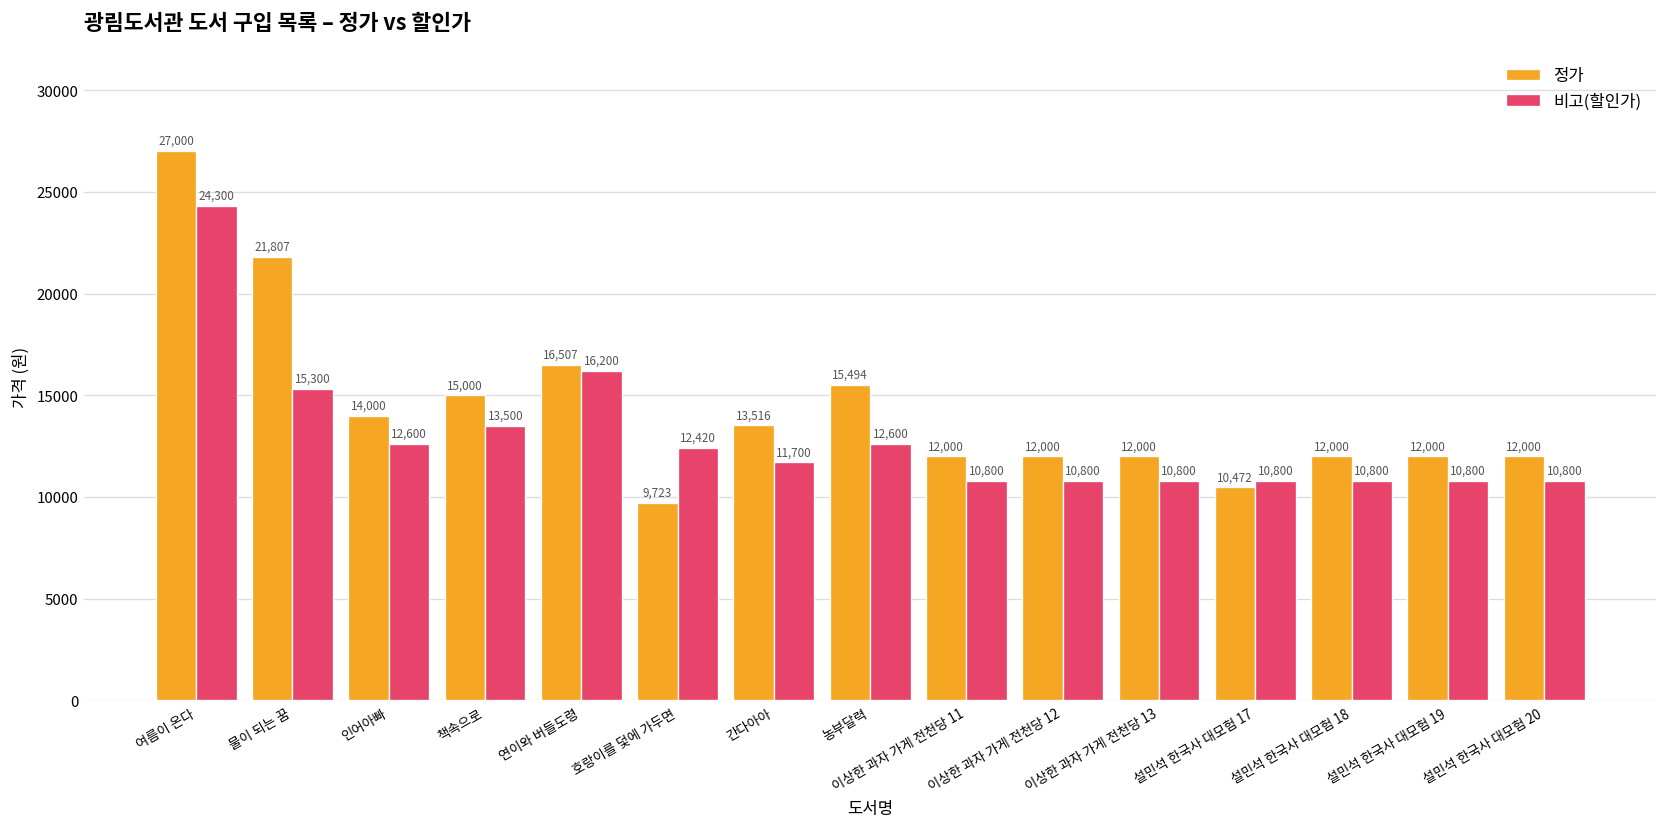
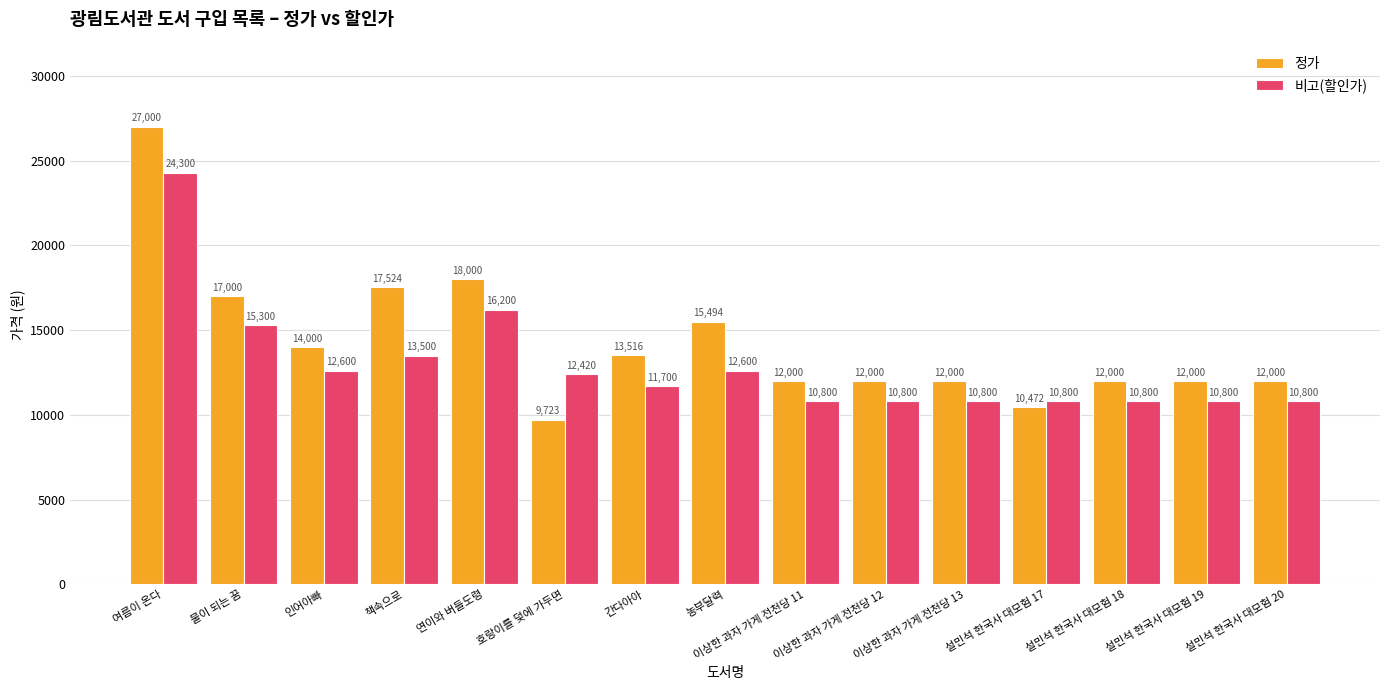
  {
    "정가": {
      "여름이 온다": "27,000",
-     "물이 되는 꿈": "21,807",
+     "물이 되는 꿈": "17,000",
      "인어아빠": "14,000",
-     "책속으로": "15,000",
-     "연이와 버들도령": "16,507",
+     "책속으로": "17,524",
+     "연이와 버들도령": "18,000",
      "호랑이를 덫에 가두면": "9,723",
      "간다아아": "13,516",
      "농부달력": "15,494",
      "이상한 과자 가게 전천당 11": "12,000",
      "이상한 과자 가게 전천당 12": "12,000",
      "이상한 과자 가게 전천당 13": "12,000",
      "설민석 한국사 대모험 17": "10,472",
      "설민석 한국사 대모험 18": "12,000",
      "설민석 한국사 대모험 19": "12,000",
      "설민석 한국사 대모험 20": "12,000"
    },
    "비고(할인가)": {
      "여름이 온다": "24,300",
      "물이 되는 꿈": "15,300",
      "인어아빠": "12,600",
      "책속으로": "13,500",
      "연이와 버들도령": "16,200",
      "호랑이를 덫에 가두면": "12,420",
      "간다아아": "11,700",
      "농부달력": "12,600",
      "이상한 과자 가게 전천당 11": "10,800",
      "이상한 과자 가게 전천당 12": "10,800",
      "이상한 과자 가게 전천당 13": "10,800",
      "설민석 한국사 대모험 17": "10,800",
      "설민석 한국사 대모험 18": "10,800",
      "설민석 한국사 대모험 19": "10,800",
      "설민석 한국사 대모험 20": "10,800"
    }
  }
